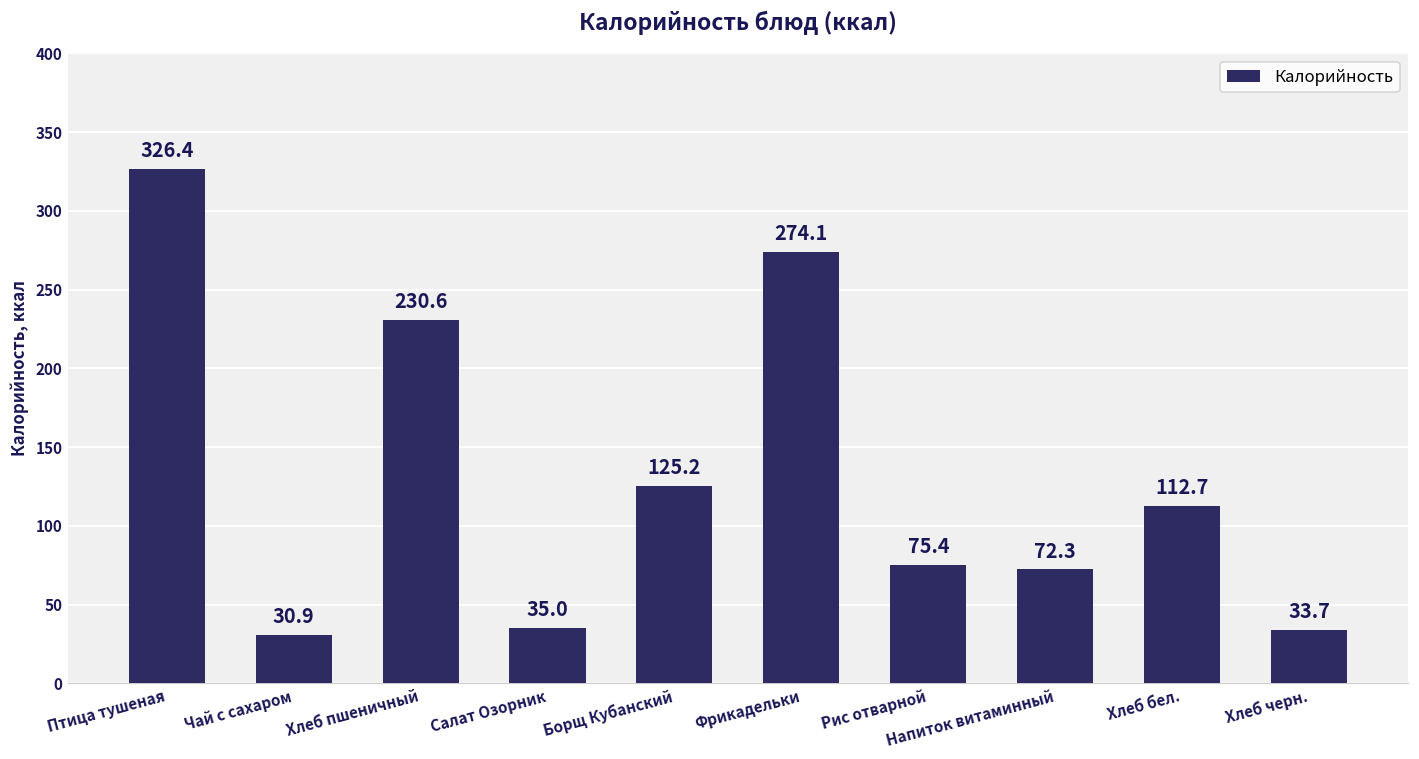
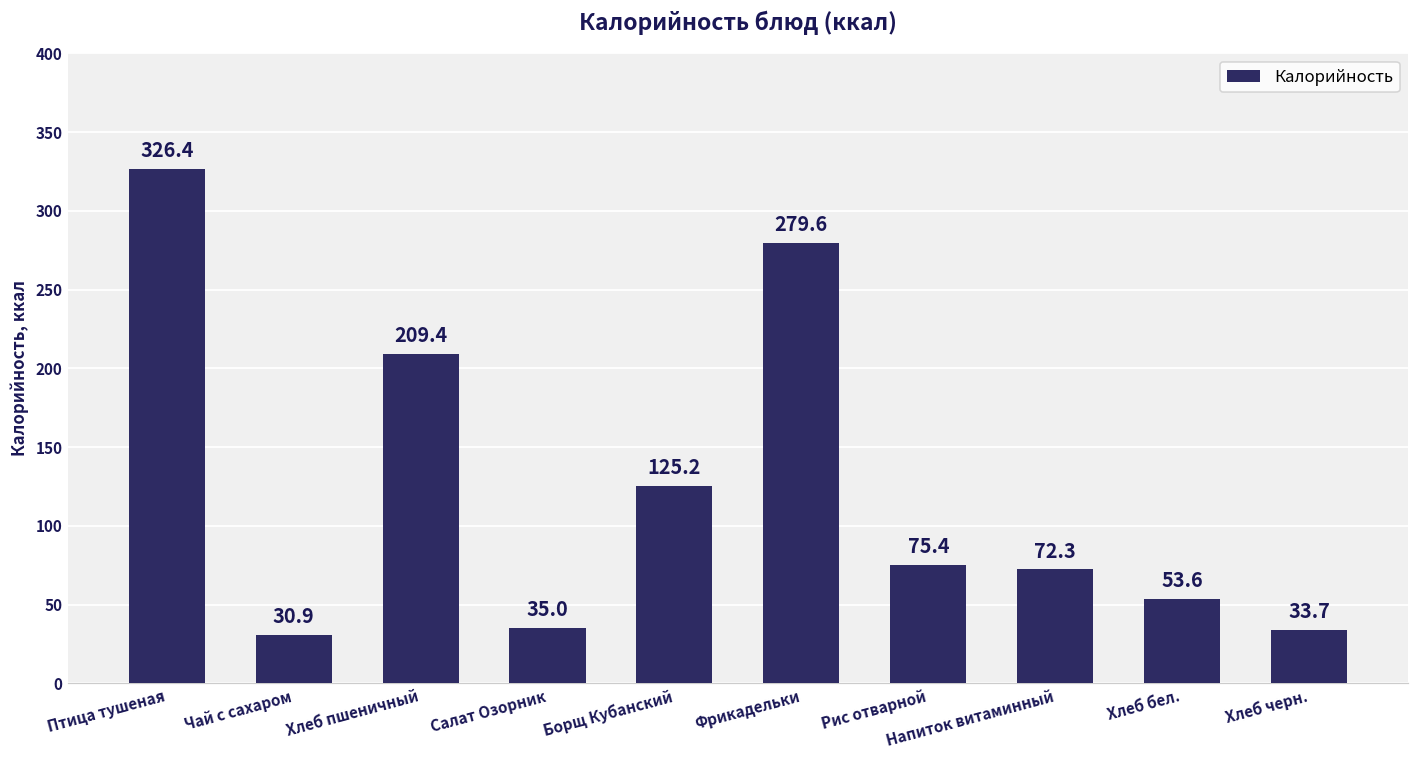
  {
    "Птица тушеная": 326.4,
    "Чай с сахаром": 30.9,
-   "Хлеб пшеничный": 230.6,
+   "Хлеб пшеничный": 209.4,
    "Салат Озорник": 35.0,
    "Борщ Кубанский": 125.2,
-   "Фрикадельки": 274.1,
+   "Фрикадельки": 279.6,
    "Рис отварной": 75.4,
    "Напиток витаминный": 72.3,
-   "Хлеб бел.": 112.7,
+   "Хлеб бел.": 53.6,
    "Хлеб черн.": 33.7
  }
